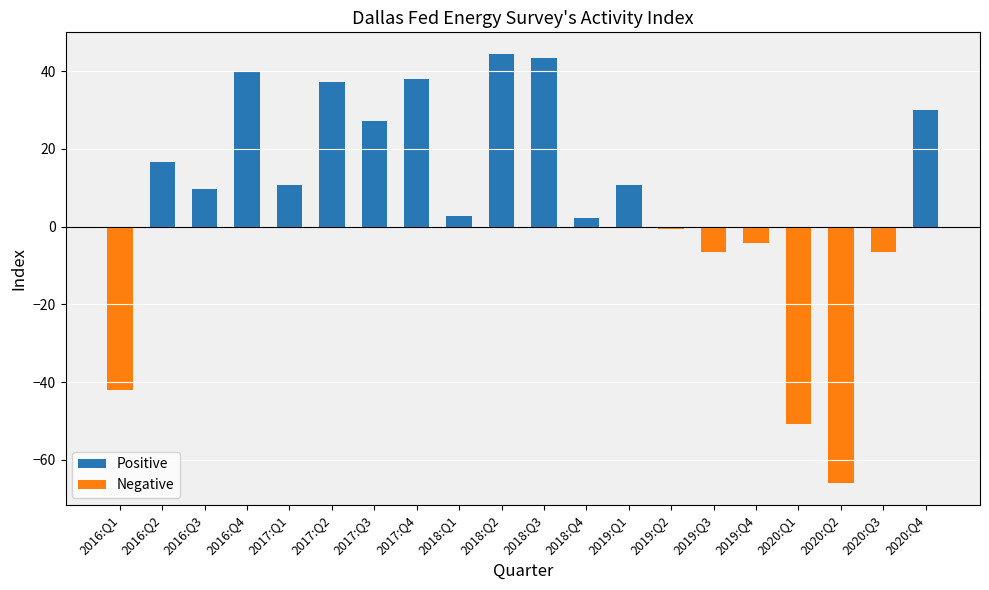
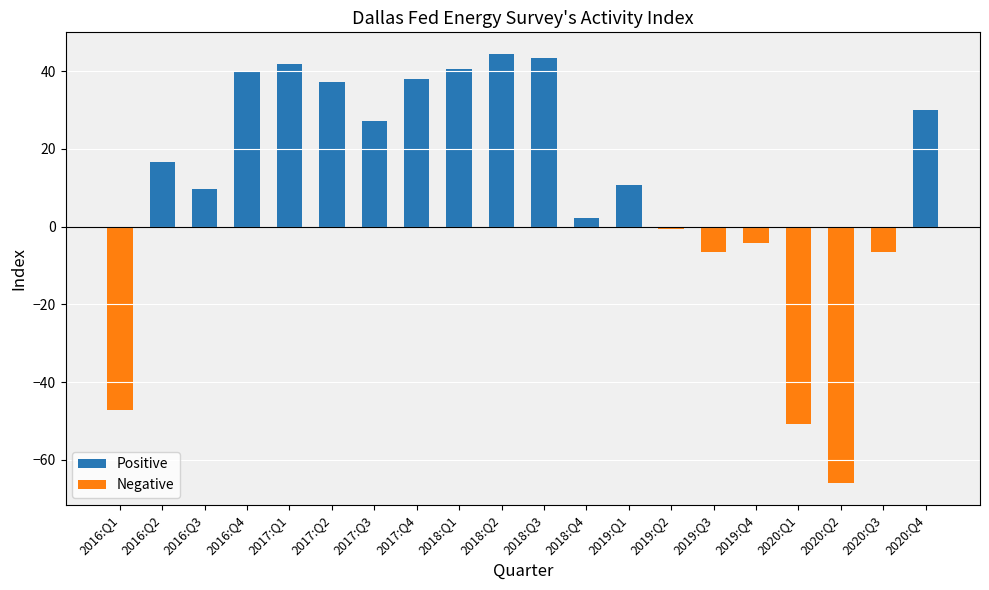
  {
    "Positive": {
      "2016:Q2": 17,
      "2016:Q3": 10,
      "2016:Q4": 40,
-     "2017:Q1": 11,
+     "2017:Q1": 42,
      "2017:Q2": 37,
      "2017:Q3": 27,
      "2017:Q4": 38,
-     "2018:Q1": 3,
+     "2018:Q1": 41,
      "2018:Q2": 45,
      "2018:Q3": 43,
      "2018:Q4": 2,
      "2019:Q1": 11,
      "2020:Q4": 30
    },
    "Negative": {
-     "2016:Q1": -42,
+     "2016:Q1": -47,
      "2019:Q3": -6,
      "2019:Q4": -4,
      "2020:Q1": -51,
      "2020:Q2": -66,
      "2020:Q3": -7
    }
  }
